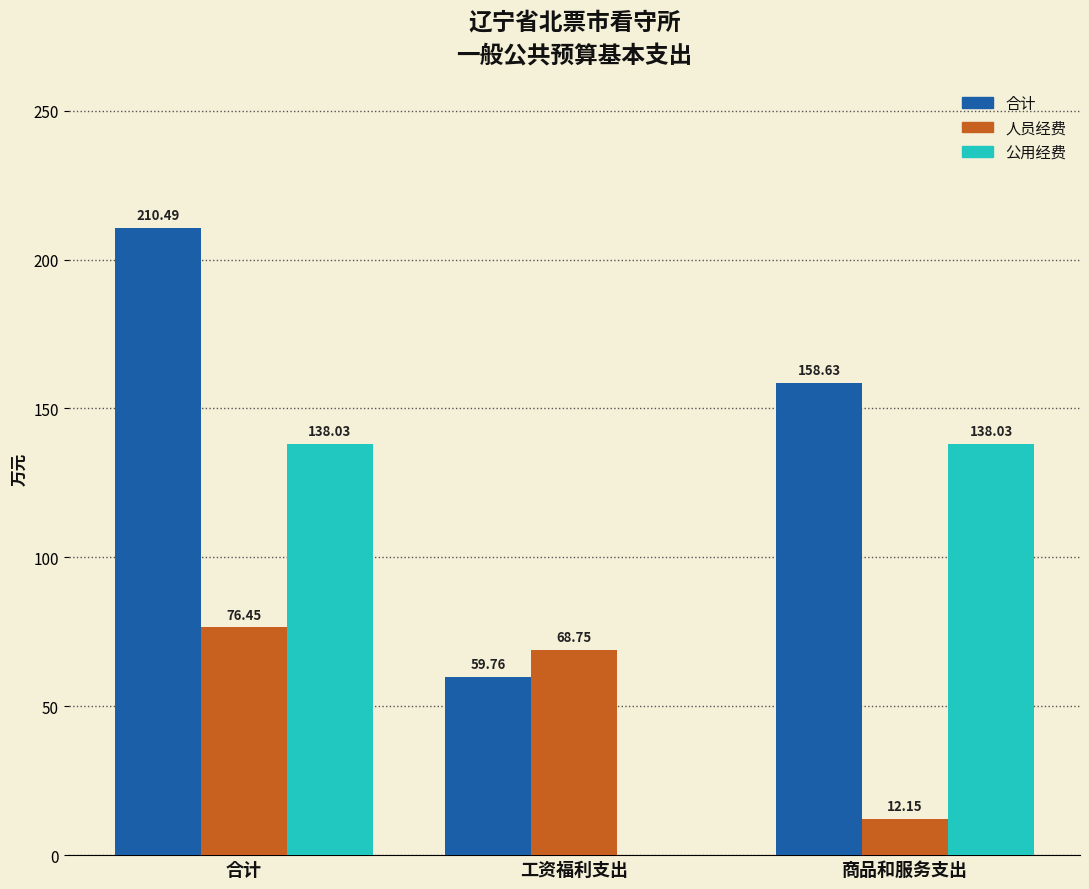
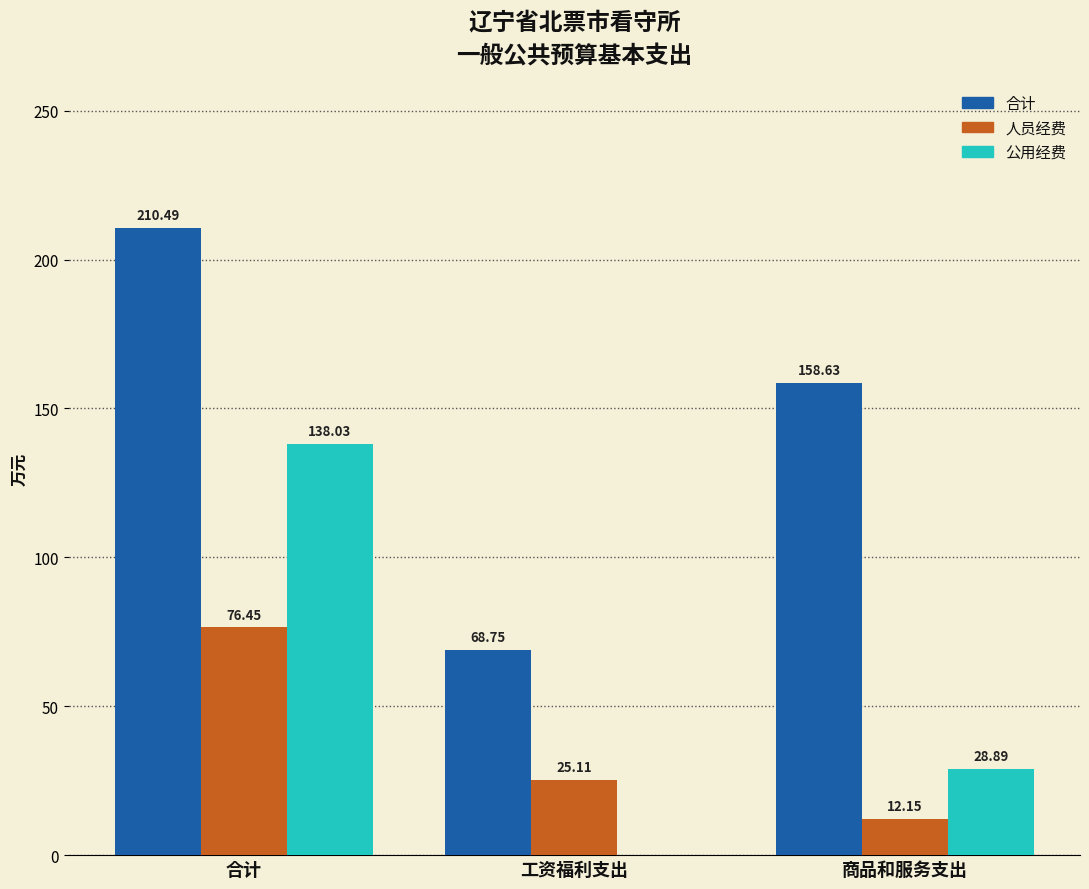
  {
    "合计": {
      "合计": 210.49,
-     "工资福利支出": 59.76,
+     "工资福利支出": 68.75,
      "商品和服务支出": 158.63
    },
    "人员经费": {
      "合计": 76.45,
-     "工资福利支出": 68.75,
+     "工资福利支出": 25.11,
      "商品和服务支出": 12.15
    },
    "公用经费": {
      "合计": 138.03,
-     "商品和服务支出": 138.03
+     "商品和服务支出": 28.89
    }
  }
